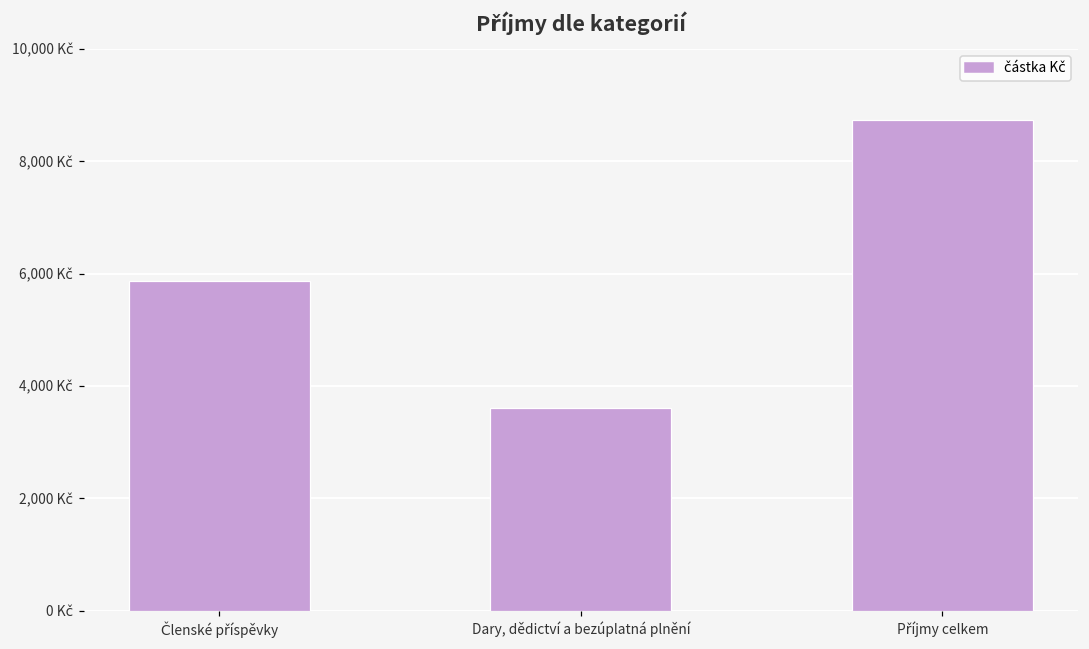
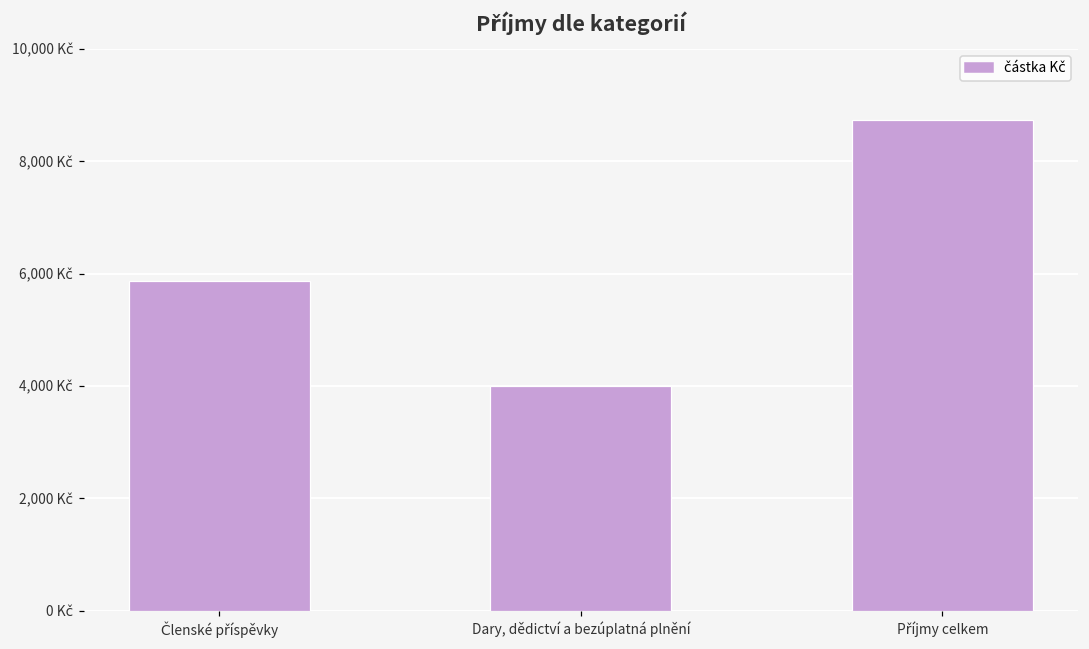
  {
    "Členské příspěvky": "5,900 Kč",
-   "Dary, dědictví a bezúplatná plnění": "3,600 Kč",
+   "Dary, dědictví a bezúplatná plnění": "4,000 Kč",
    "Příjmy celkem": "8,700 Kč"
  }
